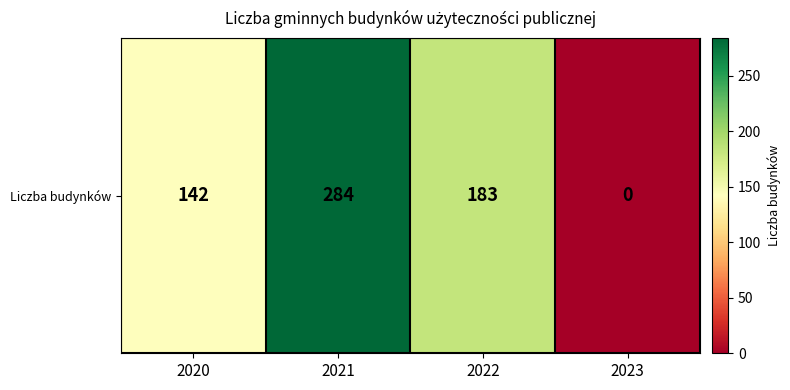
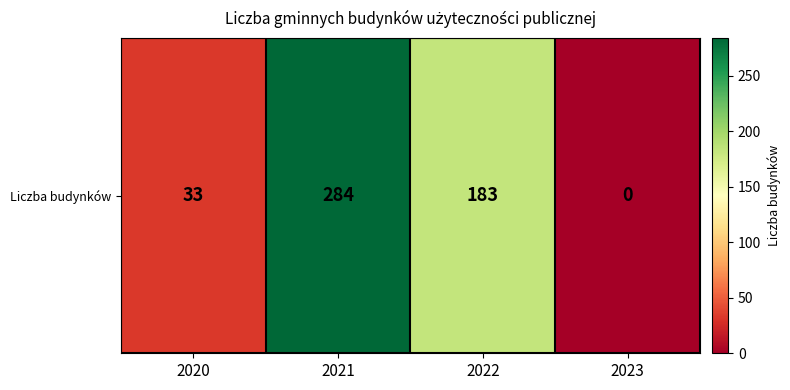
  {
    "Liczba budynków": {
-     "2020": 142,
+     "2020": 33,
      "2021": 284,
      "2022": 183,
      "2023": 0
    }
  }
